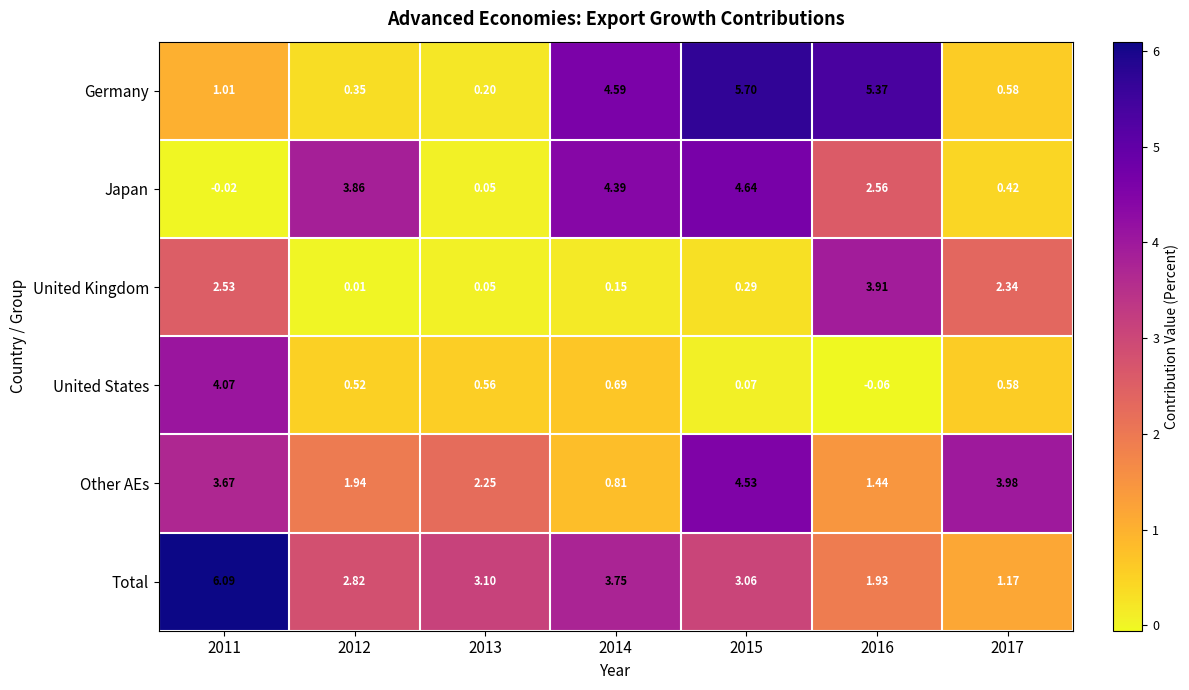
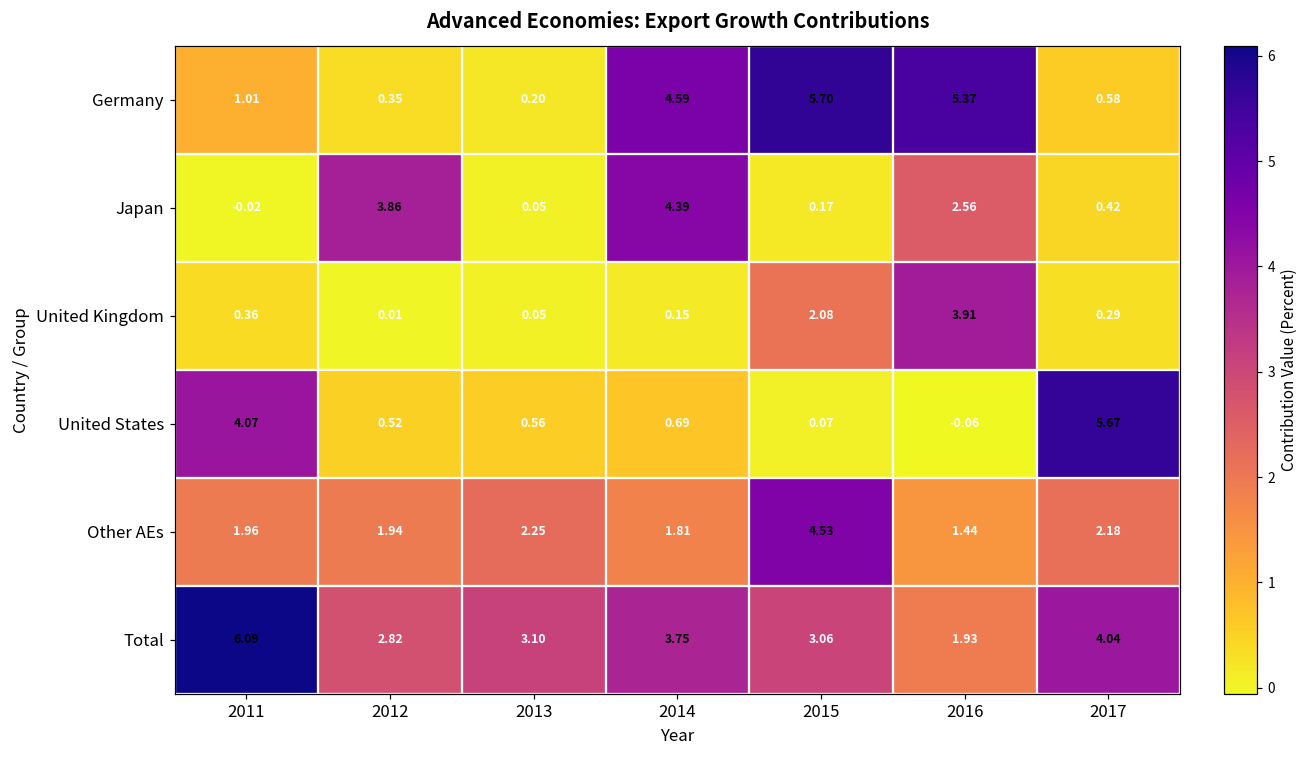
  {
    "Germany": {
      "2011": 1.01,
      "2012": 0.35,
      "2013": 0.20,
      "2014": 4.59,
      "2015": 5.70,
      "2016": 5.37,
      "2017": 0.58
    },
    "Japan": {
      "2011": -0.02,
      "2012": 3.86,
      "2013": 0.05,
      "2014": 4.39,
-     "2015": 4.64,
+     "2015": 0.17,
      "2016": 2.56,
      "2017": 0.42
    },
    "United Kingdom": {
-     "2011": 2.53,
+     "2011": 0.36,
      "2012": 0.01,
      "2013": 0.05,
      "2014": 0.15,
-     "2015": 0.29,
+     "2015": 2.08,
      "2016": 3.91,
-     "2017": 2.34
+     "2017": 0.29
    },
    "United States": {
      "2011": 4.07,
      "2012": 0.52,
      "2013": 0.56,
      "2014": 0.69,
      "2015": 0.07,
      "2016": -0.06,
-     "2017": 0.58
+     "2017": 5.67
    },
    "Other AEs": {
-     "2011": 3.67,
+     "2011": 1.96,
      "2012": 1.94,
      "2013": 2.25,
-     "2014": 0.81,
+     "2014": 1.81,
      "2015": 4.53,
      "2016": 1.44,
-     "2017": 3.98
+     "2017": 2.18
    },
    "Total": {
      "2011": 6.09,
      "2012": 2.82,
      "2013": 3.10,
      "2014": 3.75,
      "2015": 3.06,
      "2016": 1.93,
-     "2017": 1.17
+     "2017": 4.04
    }
  }
